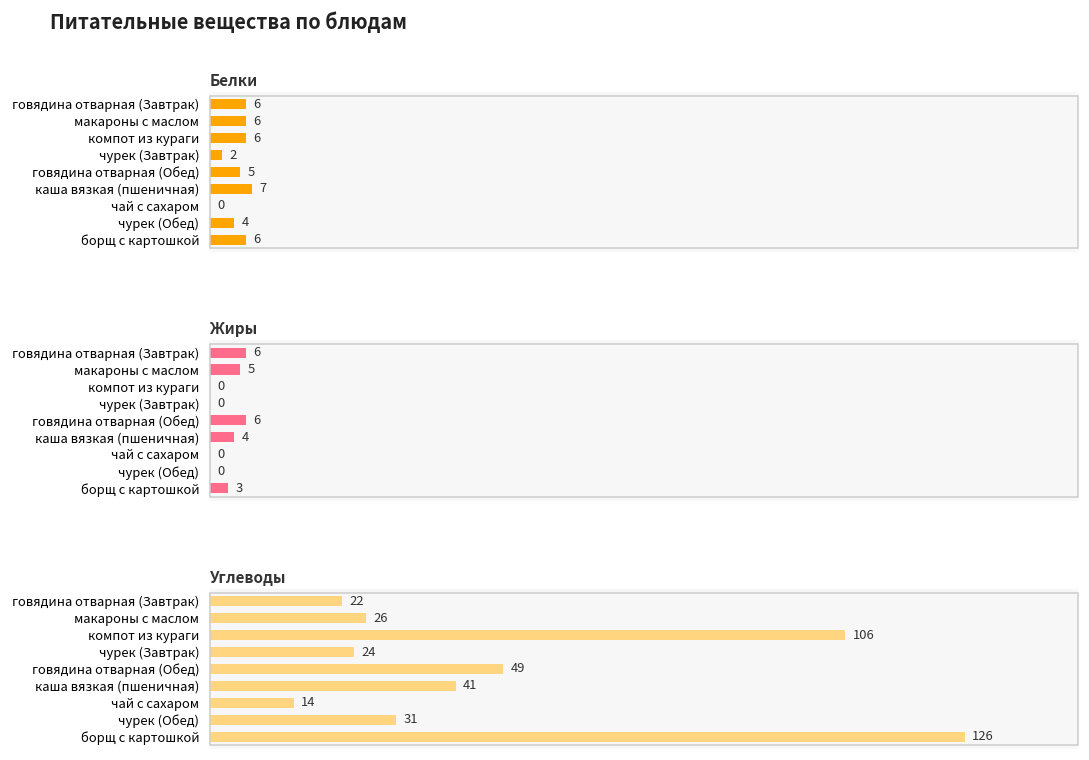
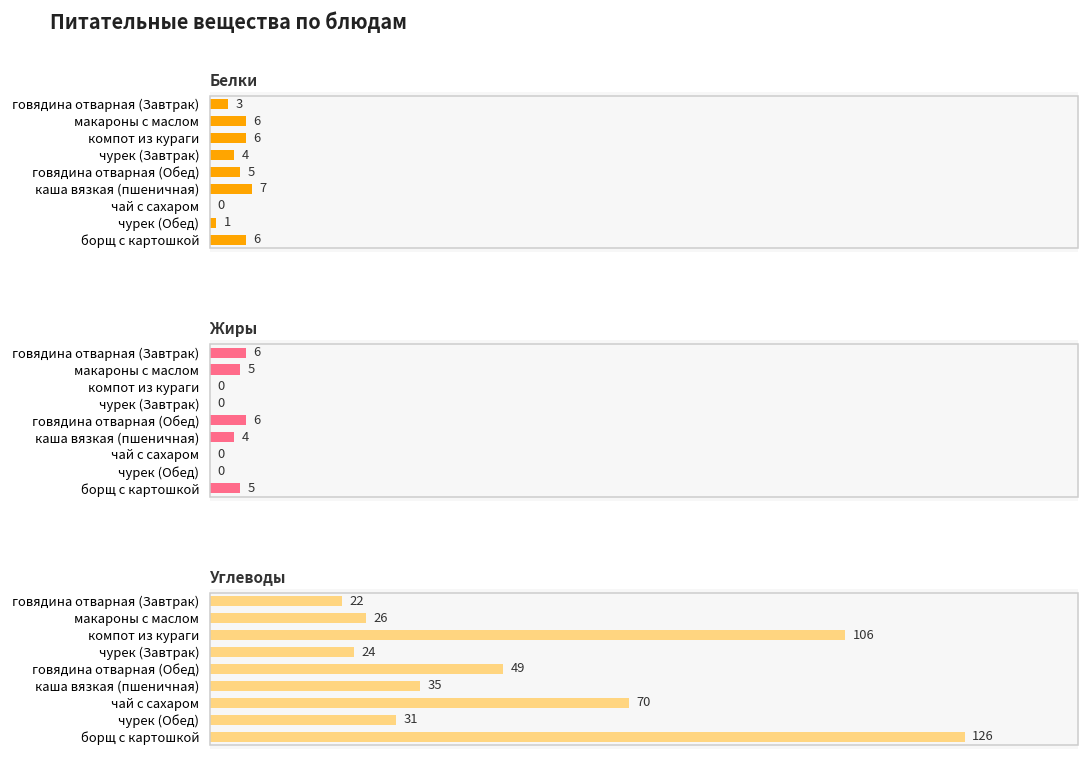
  {
    "Белки": {
-     "говядина отварная (Завтрак)": 6,
+     "говядина отварная (Завтрак)": 3,
      "макароны с маслом": 6,
      "компот из кураги": 6,
-     "чурек (Завтрак)": 2,
+     "чурек (Завтрак)": 4,
      "говядина отварная (Обед)": 5,
      "каша вязкая (пшеничная)": 7,
      "чай с сахаром": 0,
-     "чурек (Обед)": 4,
+     "чурек (Обед)": 1,
      "борщ с картошкой": 6
    },
    "Жиры": {
      "говядина отварная (Завтрак)": 6,
      "макароны с маслом": 5,
      "компот из кураги": 0,
      "чурек (Завтрак)": 0,
      "говядина отварная (Обед)": 6,
      "каша вязкая (пшеничная)": 4,
      "чай с сахаром": 0,
      "чурек (Обед)": 0,
-     "борщ с картошкой": 3
+     "борщ с картошкой": 5
    },
    "Углеводы": {
      "говядина отварная (Завтрак)": 22,
      "макароны с маслом": 26,
      "компот из кураги": 106,
      "чурек (Завтрак)": 24,
      "говядина отварная (Обед)": 49,
-     "каша вязкая (пшеничная)": 41,
-     "чай с сахаром": 14,
+     "каша вязкая (пшеничная)": 35,
+     "чай с сахаром": 70,
      "чурек (Обед)": 31,
      "борщ с картошкой": 126
    }
  }
